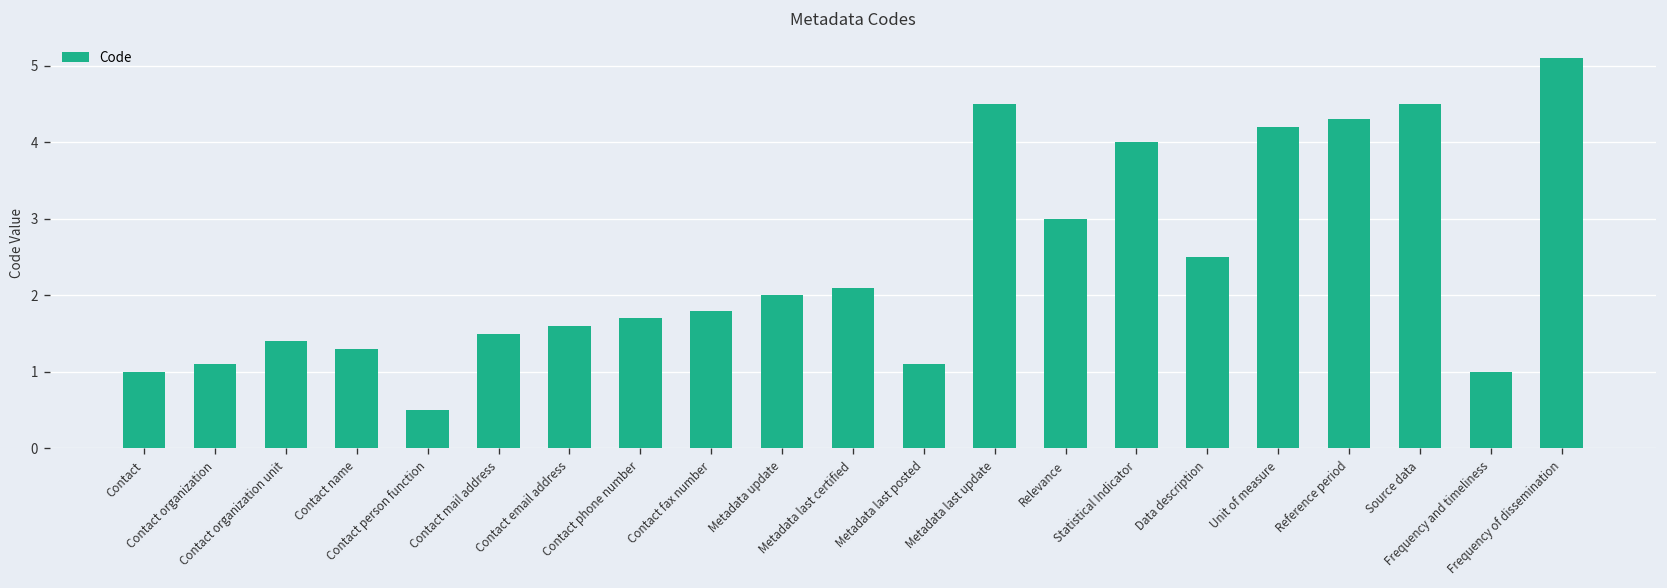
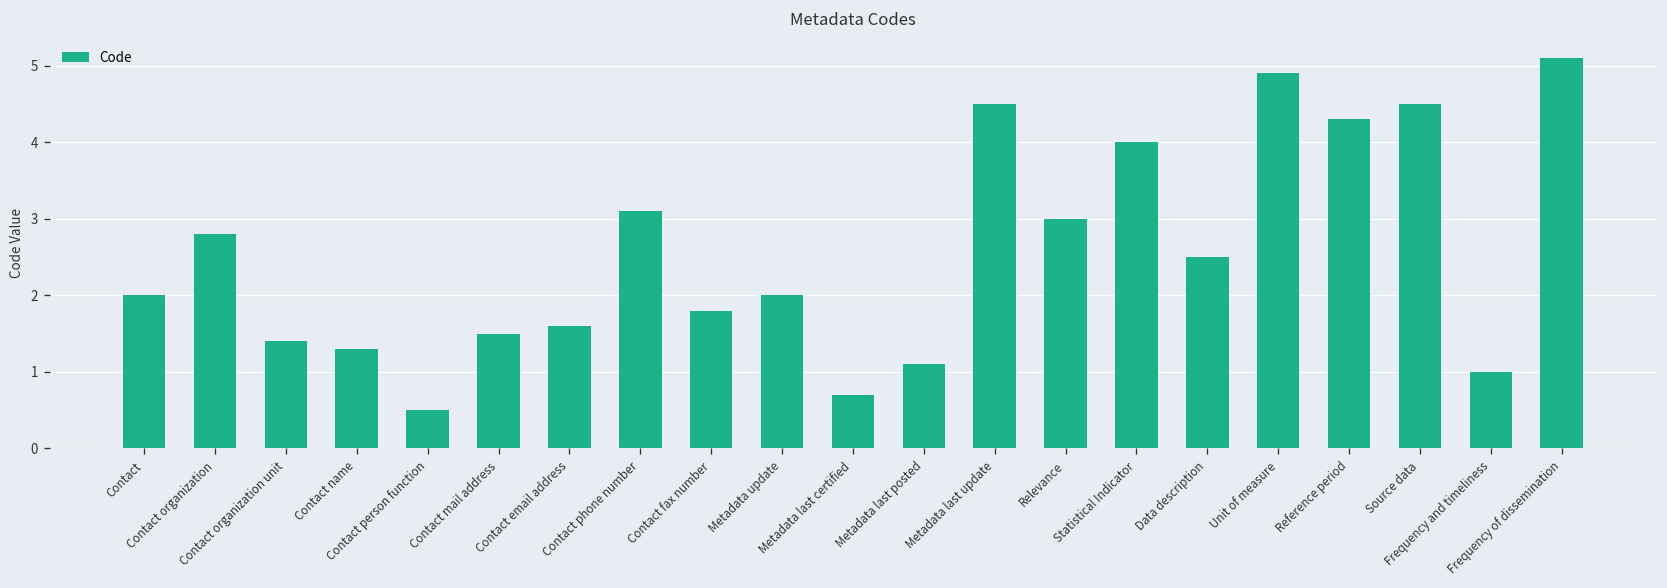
  {
-   "Contact": 1,
-   "Contact organization": 1.1,
+   "Contact": 2,
+   "Contact organization": 2.8,
    "Contact organization unit": 1.4,
    "Contact name": 1.3,
    "Contact person function": 0.5,
    "Contact mail address": 1.5,
    "Contact email address": 1.6,
-   "Contact phone number": 1.7,
+   "Contact phone number": 3.1,
    "Contact fax number": 1.8,
    "Metadata update": 2.0,
-   "Metadata last certified": 2.1,
+   "Metadata last certified": 0.7,
    "Metadata last posted": 1.1,
    "Metadata last update": 4.5,
    "Relevance": 3.0,
    "Statistical Indicator": 4.0,
    "Data description": 2.5,
-   "Unit of measure": 4.2,
+   "Unit of measure": 4.9,
    "Reference period": 4.3,
    "Source data": 4.5,
    "Frequency and timeliness": 1.0,
    "Frequency of dissemination": 5.1
  }
